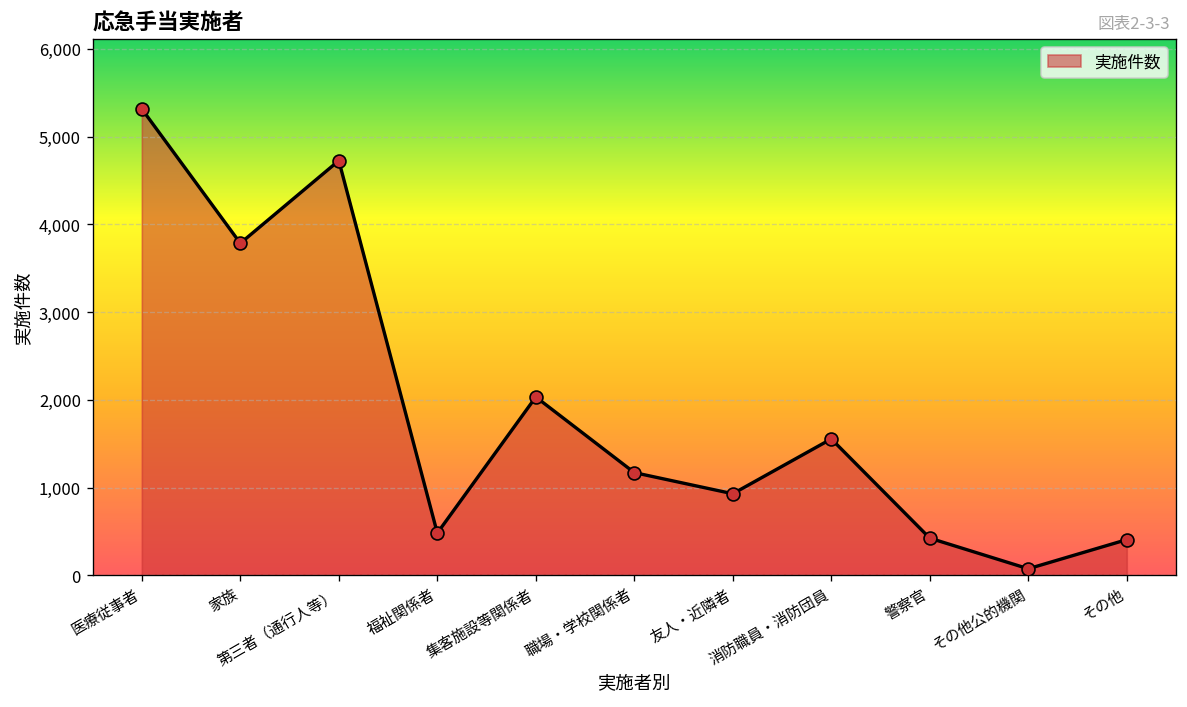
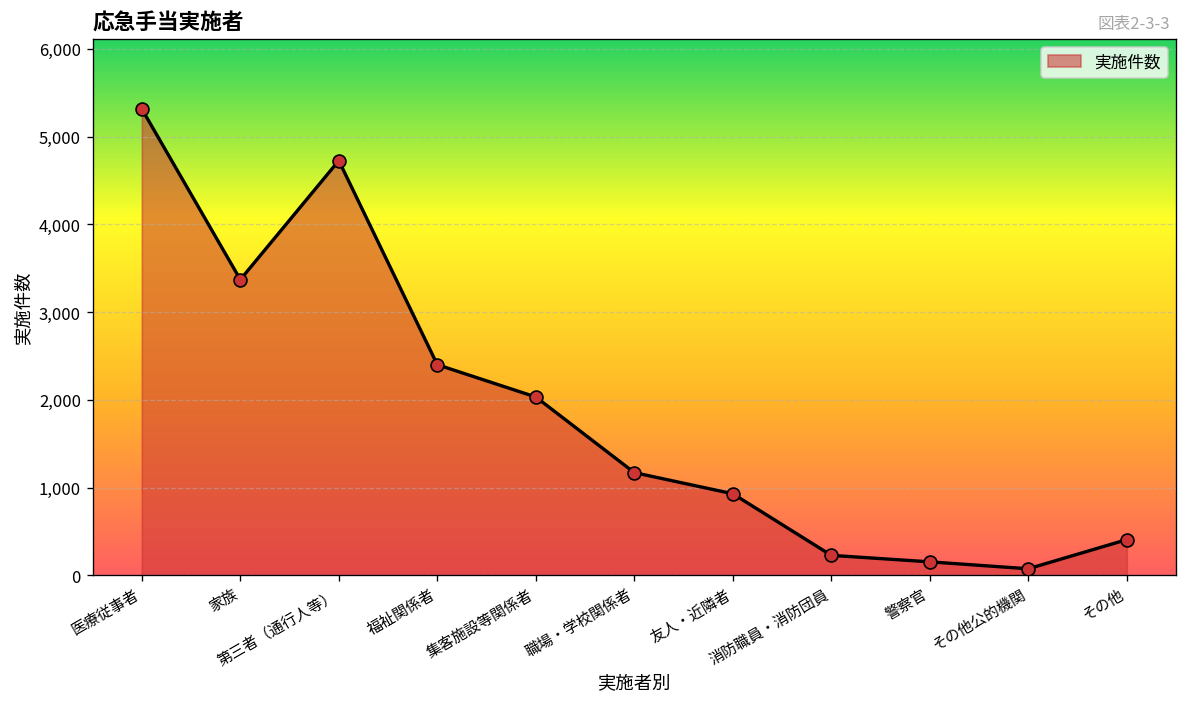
  {
    "医療従事者": "5,300",
-   "家族": "3,800",
+   "家族": "3,400",
    "第三者（通行人等）": "4,700",
-   "福祉関係者": "500",
+   "福祉関係者": "2,400",
    "集客施設等関係者": "2,000",
    "職場・学校関係者": "1,200",
    "友人・近隣者": "900",
-   "消防職員・消防団員": "1,600",
-   "警察官": "400",
+   "消防職員・消防団員": "200",
+   "警察官": "200",
    "その他公的機関": "100",
    "その他": "400"
  }
